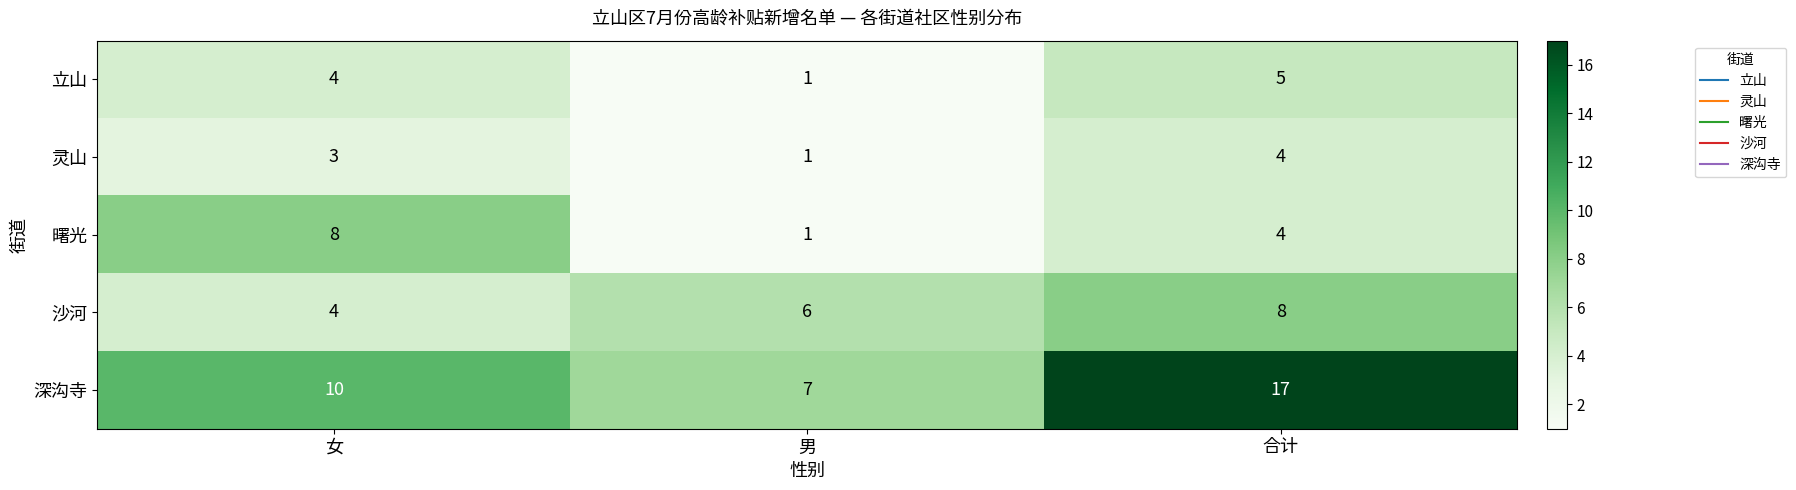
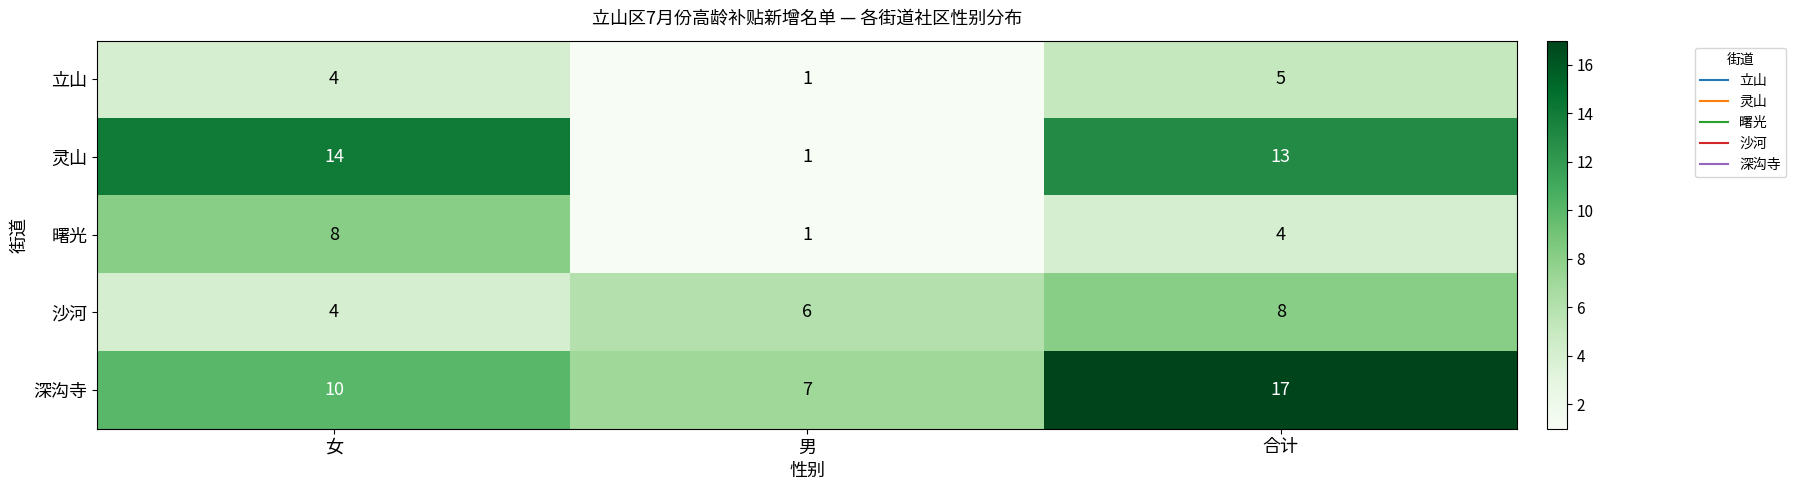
  {
    "立山": {
      "女": 4,
      "男": 1,
      "合计": 5
    },
    "灵山": {
-     "女": 3,
+     "女": 14,
      "男": 1,
-     "合计": 4
+     "合计": 13
    },
    "曙光": {
      "女": 8,
      "男": 1,
      "合计": 4
    },
    "沙河": {
      "女": 4,
      "男": 6,
      "合计": 8
    },
    "深沟寺": {
      "女": 10,
      "男": 7,
      "合计": 17
    }
  }
